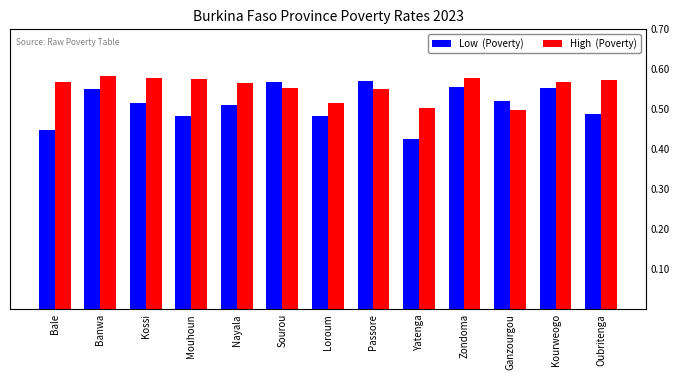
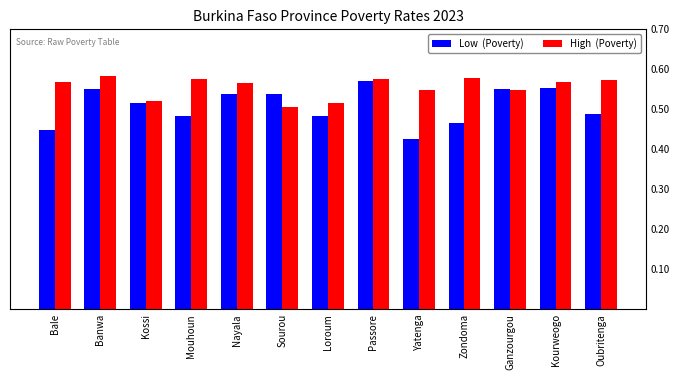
  {
    "Low (Poverty)": {
      "Bale": 0.45,
      "Banwa": 0.55,
      "Kossi": 0.52,
      "Mouhoun": 0.48,
-     "Nayala": 0.51,
-     "Sourou": 0.57,
+     "Nayala": 0.54,
+     "Sourou": 0.54,
      "Loroum": 0.48,
      "Passore": 0.57,
      "Yatenga": 0.43,
-     "Zondoma": 0.56,
-     "Ganzourgou": 0.52,
+     "Zondoma": 0.47,
+     "Ganzourgou": 0.55,
      "Kourweogo": 0.55,
      "Oubritenga": 0.49
    },
    "High (Poverty)": {
      "Bale": 0.57,
      "Banwa": 0.58,
-     "Kossi": 0.58,
+     "Kossi": 0.52,
      "Mouhoun": 0.58,
      "Nayala": 0.57,
-     "Sourou": 0.55,
+     "Sourou": 0.51,
      "Loroum": 0.52,
-     "Passore": 0.55,
-     "Yatenga": 0.50,
+     "Passore": 0.58,
+     "Yatenga": 0.55,
      "Zondoma": 0.58,
-     "Ganzourgou": 0.50,
+     "Ganzourgou": 0.55,
      "Kourweogo": 0.57,
      "Oubritenga": 0.57
    }
  }
